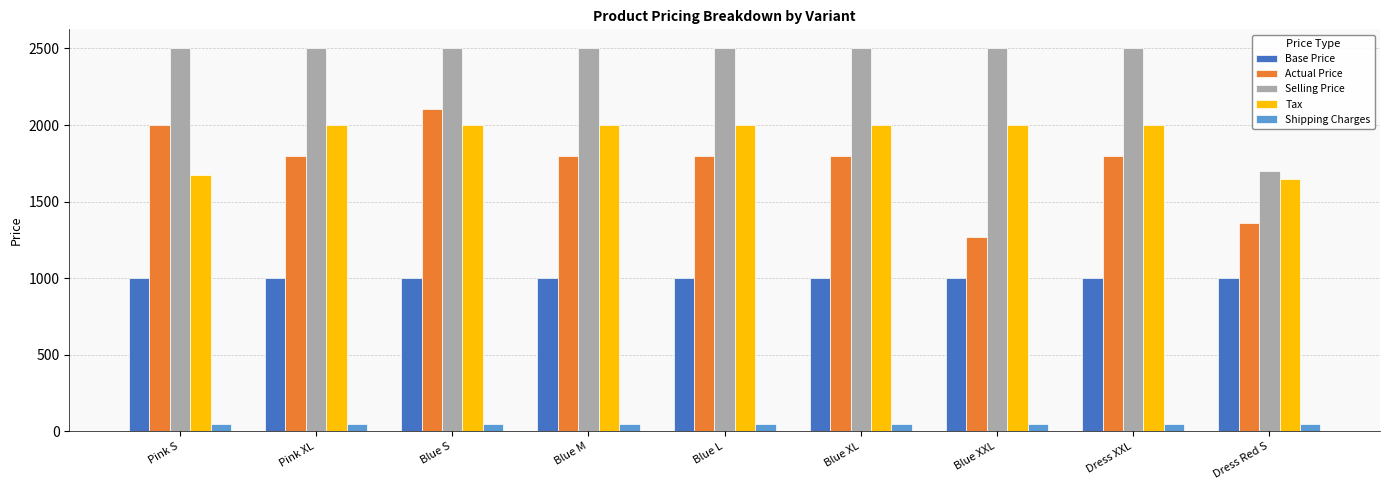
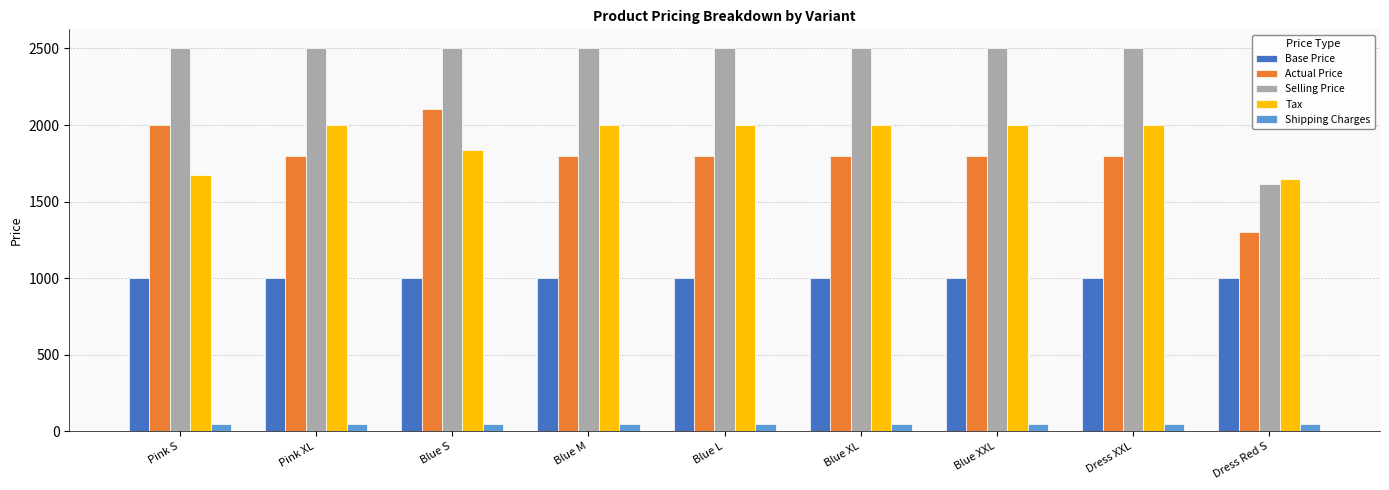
  {
    "Actual Price": {
      "Pink S": 2000,
      "Pink XL": 1800,
      "Blue S": 2100,
      "Blue M": 1800,
      "Blue L": 1800,
      "Blue XL": 1800,
-     "Blue XXL": 1270,
+     "Blue XXL": 1800,
      "Dress XXL": 1800,
-     "Dress Red S": 1360
+     "Dress Red S": 1300
    },
    "Selling Price": {
      "Pink S": 2500,
      "Pink XL": 2500,
      "Blue S": 2500,
      "Blue M": 2500,
      "Blue L": 2500,
      "Blue XL": 2500,
      "Blue XXL": 2500,
      "Dress XXL": 2500,
-     "Dress Red S": 1700
+     "Dress Red S": 1620
    },
    "Tax": {
      "Pink S": 1680,
      "Pink XL": 2000,
-     "Blue S": 2000,
+     "Blue S": 1840,
      "Blue M": 2000,
      "Blue L": 2000,
      "Blue XL": 2000,
      "Blue XXL": 2000,
      "Dress XXL": 2000,
      "Dress Red S": 1650
    }
  }
